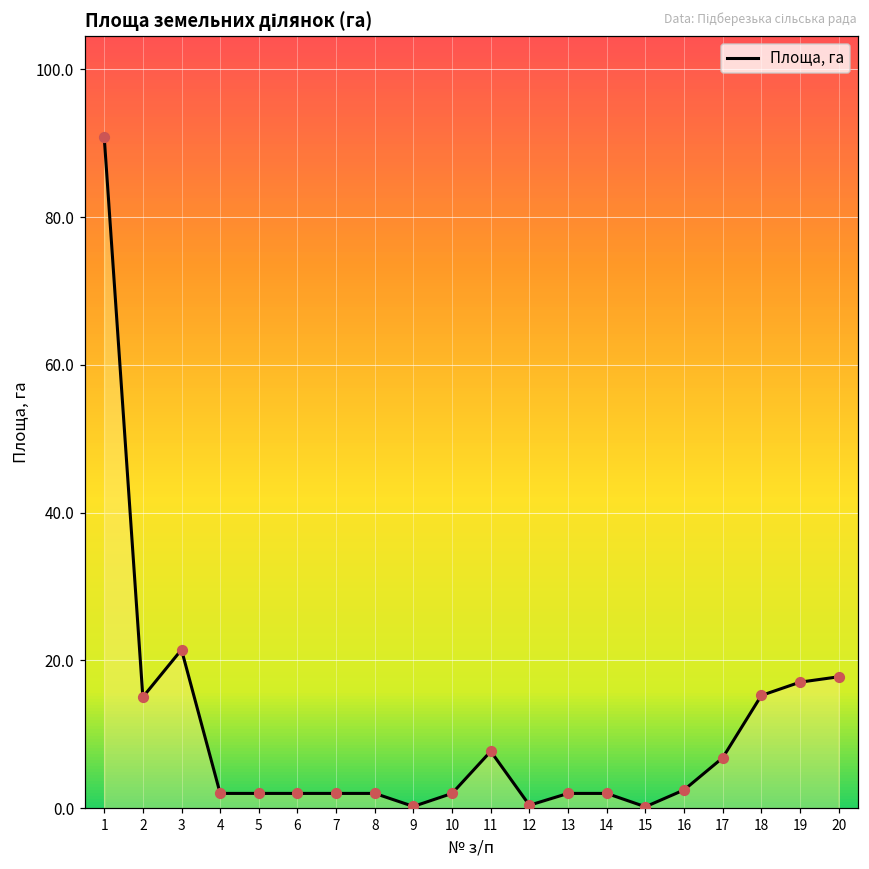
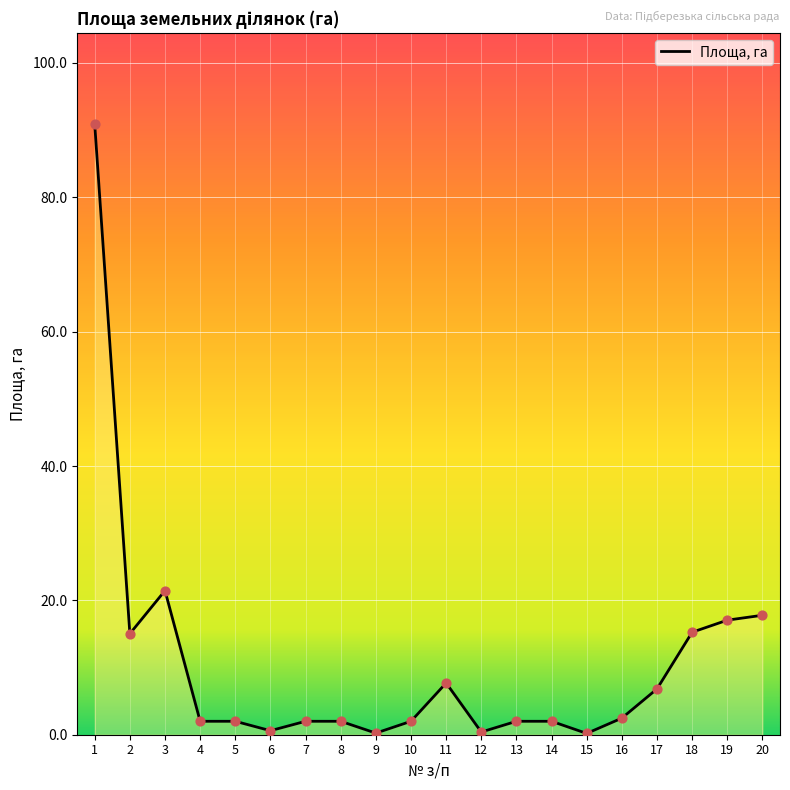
  {
    "1": 91,
    "2": 15,
    "3": 21,
    "4": 2,
    "5": 2,
-   "6": 2,
+   "6": 1,
    "7": 2,
    "8": 2,
    "9": 0,
    "10": 2,
    "11": 8,
    "12": 0,
    "13": 2,
    "14": 2,
    "15": 0,
    "16": 2,
    "17": 7,
    "18": 15,
    "19": 17,
    "20": 18
  }
